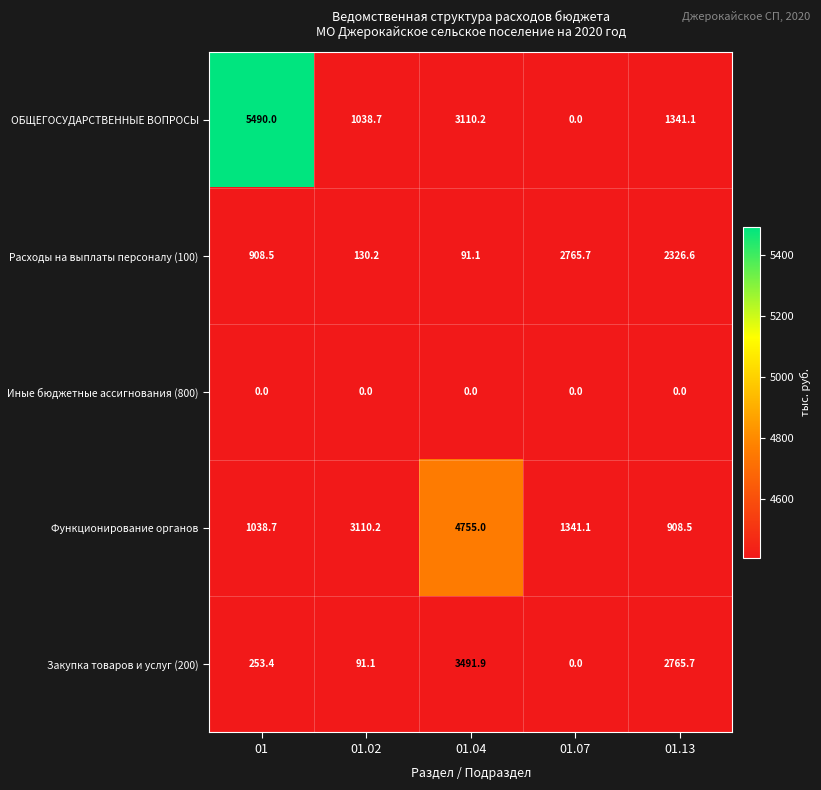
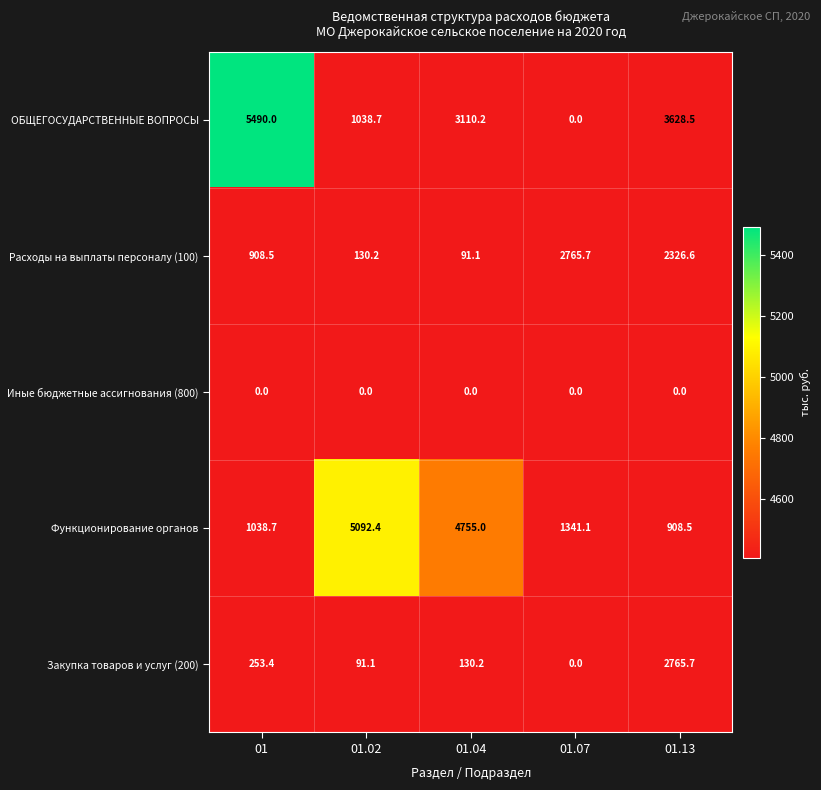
  {
    "ОБЩЕГОСУДАРСТВЕННЫЕ ВОПРОСЫ": {
      "01": 5490.0,
      "01.02": 1038.7,
      "01.04": 3110.2,
      "01.07": 0.0,
-     "01.13": 1341.1
+     "01.13": 3628.5
    },
    "Расходы на выплаты персоналу (100)": {
      "01": 908.5,
      "01.02": 130.2,
      "01.04": 91.1,
      "01.07": 2765.7,
      "01.13": 2326.6
    },
    "Иные бюджетные ассигнования (800)": {
      "01": 0.0,
      "01.02": 0.0,
      "01.04": 0.0,
      "01.07": 0.0,
      "01.13": 0.0
    },
    "Функционирование органов": {
      "01": 1038.7,
-     "01.02": 3110.2,
+     "01.02": 5092.4,
      "01.04": 4755.0,
      "01.07": 1341.1,
      "01.13": 908.5
    },
    "Закупка товаров и услуг (200)": {
      "01": 253.4,
      "01.02": 91.1,
-     "01.04": 3491.9,
+     "01.04": 130.2,
      "01.07": 0.0,
      "01.13": 2765.7
    }
  }
